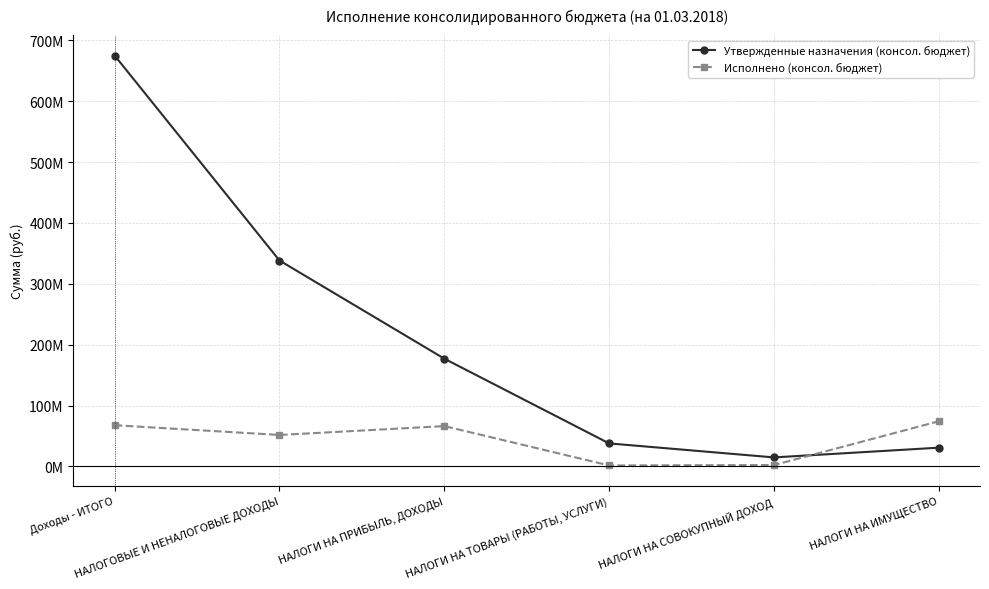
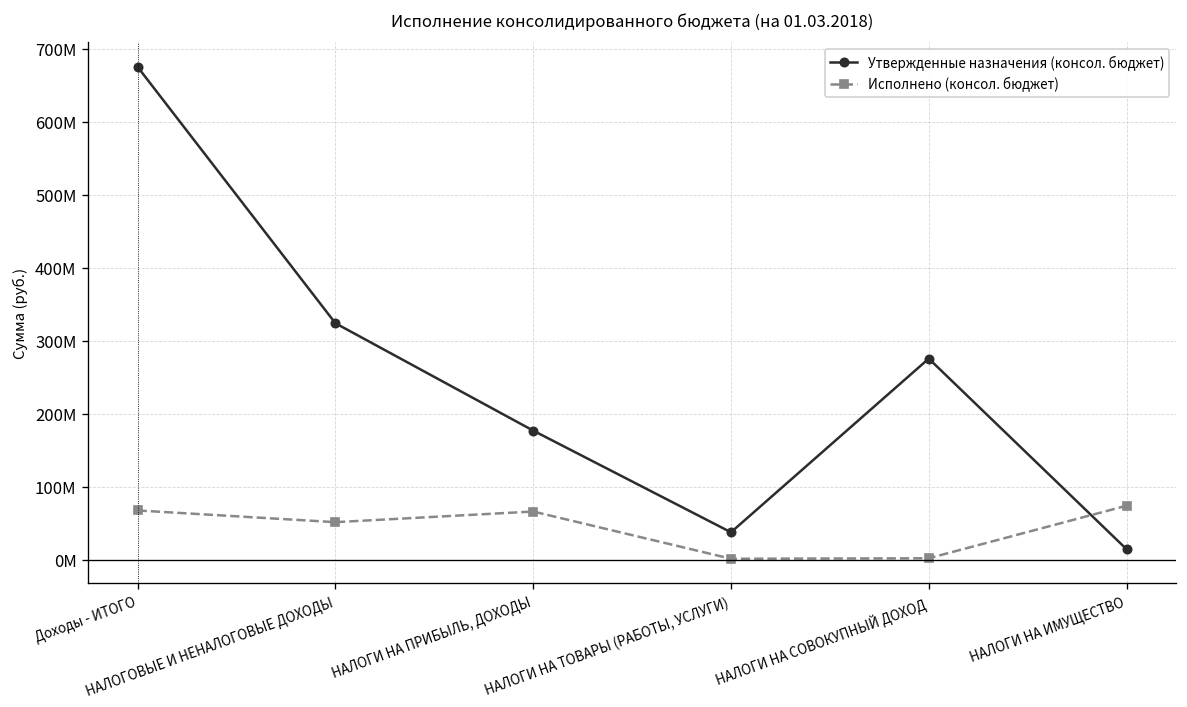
  {
    "Утвержденные назначения (консол. бюджет)": {
      "Доходы - ИТОГО": 670000000,
-     "НАЛОГОВЫЕ И НЕНАЛОГОВЫЕ ДОХОДЫ": 340000000,
+     "НАЛОГОВЫЕ И НЕНАЛОГОВЫЕ ДОХОДЫ": 320000000,
      "НАЛОГИ НА ПРИБЫЛЬ, ДОХОДЫ": 180000000,
      "НАЛОГИ НА ТОВАРЫ (РАБОТЫ, УСЛУГИ)": 40000000,
-     "НАЛОГИ НА СОВОКУПНЫЙ ДОХОД": 10000000,
-     "НАЛОГИ НА ИМУЩЕСТВО": 30000000
+     "НАЛОГИ НА СОВОКУПНЫЙ ДОХОД": 280000000,
+     "НАЛОГИ НА ИМУЩЕСТВО": 10000000
    },
    "Исполнено (консол. бюджет)": {
      "Доходы - ИТОГО": 70000000,
      "НАЛОГОВЫЕ И НЕНАЛОГОВЫЕ ДОХОДЫ": 50000000,
      "НАЛОГИ НА ПРИБЫЛЬ, ДОХОДЫ": 70000000,
      "НАЛОГИ НА ТОВАРЫ (РАБОТЫ, УСЛУГИ)": 0,
      "НАЛОГИ НА СОВОКУПНЫЙ ДОХОД": 0,
      "НАЛОГИ НА ИМУЩЕСТВО": 70000000
    }
  }
